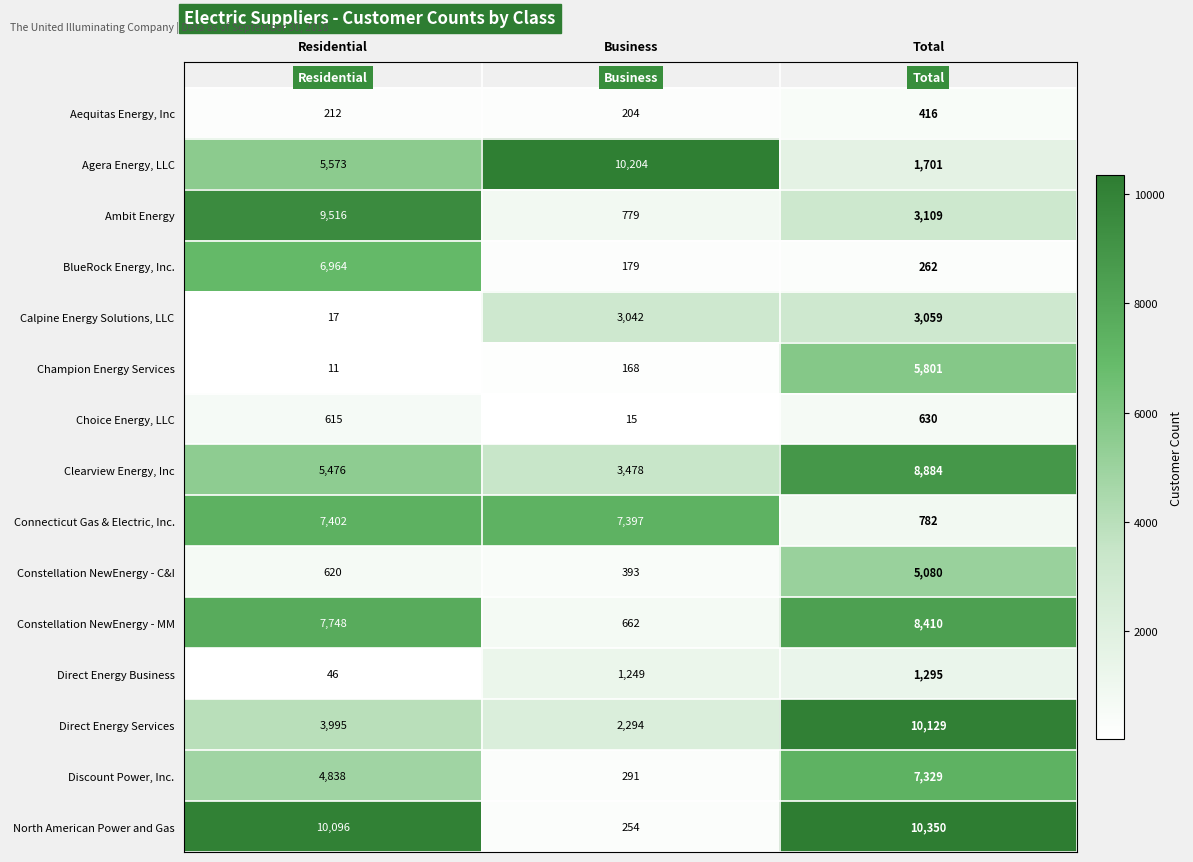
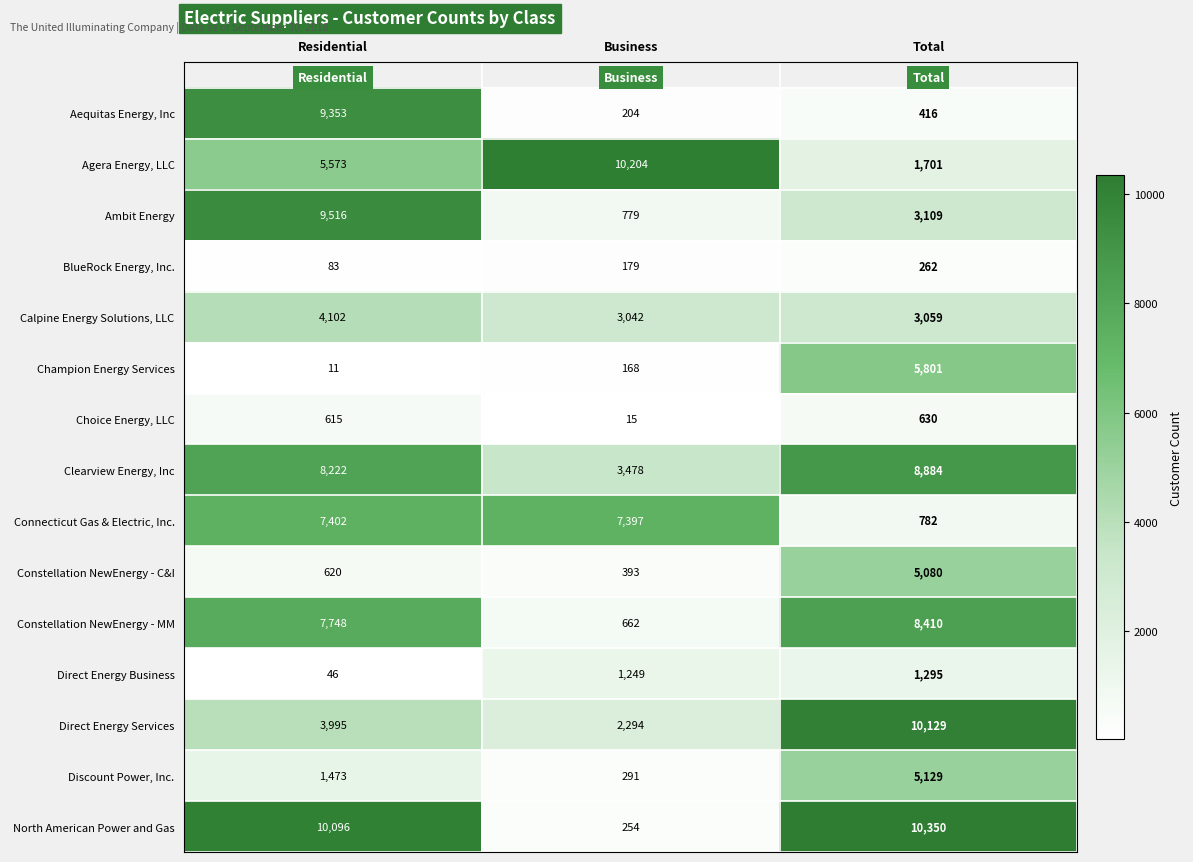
  {
    "Aequitas Energy, Inc": {
-     "Residential": "212",
+     "Residential": "9,353",
      "Business": "204",
      "Total": "416"
    },
    "Agera Energy, LLC": {
      "Residential": "5,573",
      "Business": "10,204",
      "Total": "1,701"
    },
    "Ambit Energy": {
      "Residential": "9,516",
      "Business": "779",
      "Total": "3,109"
    },
    "BlueRock Energy, Inc.": {
-     "Residential": "6,964",
+     "Residential": "83",
      "Business": "179",
      "Total": "262"
    },
    "Calpine Energy Solutions, LLC": {
-     "Residential": "17",
+     "Residential": "4,102",
      "Business": "3,042",
      "Total": "3,059"
    },
    "Champion Energy Services": {
      "Residential": "11",
      "Business": "168",
      "Total": "5,801"
    },
    "Choice Energy, LLC": {
      "Residential": "615",
      "Business": "15",
      "Total": "630"
    },
    "Clearview Energy, Inc": {
-     "Residential": "5,476",
+     "Residential": "8,222",
      "Business": "3,478",
      "Total": "8,884"
    },
    "Connecticut Gas & Electric, Inc.": {
      "Residential": "7,402",
      "Business": "7,397",
      "Total": "782"
    },
    "Constellation NewEnergy - C&I": {
      "Residential": "620",
      "Business": "393",
      "Total": "5,080"
    },
    "Constellation NewEnergy - MM": {
      "Residential": "7,748",
      "Business": "662",
      "Total": "8,410"
    },
    "Direct Energy Business": {
      "Residential": "46",
      "Business": "1,249",
      "Total": "1,295"
    },
    "Direct Energy Services": {
      "Residential": "3,995",
      "Business": "2,294",
      "Total": "10,129"
    },
    "Discount Power, Inc.": {
-     "Residential": "4,838",
+     "Residential": "1,473",
      "Business": "291",
-     "Total": "7,329"
+     "Total": "5,129"
    },
    "North American Power and Gas": {
      "Residential": "10,096",
      "Business": "254",
      "Total": "10,350"
    }
  }
